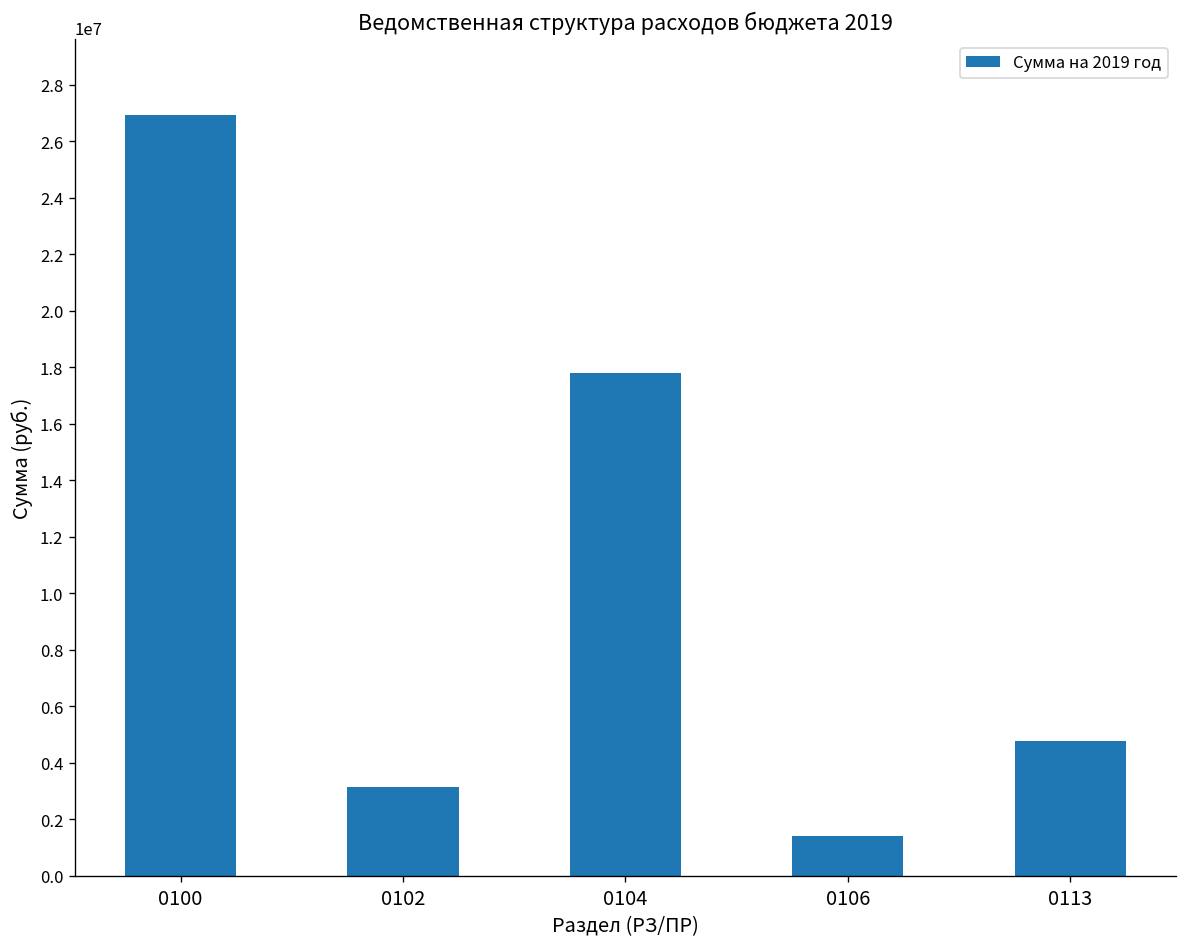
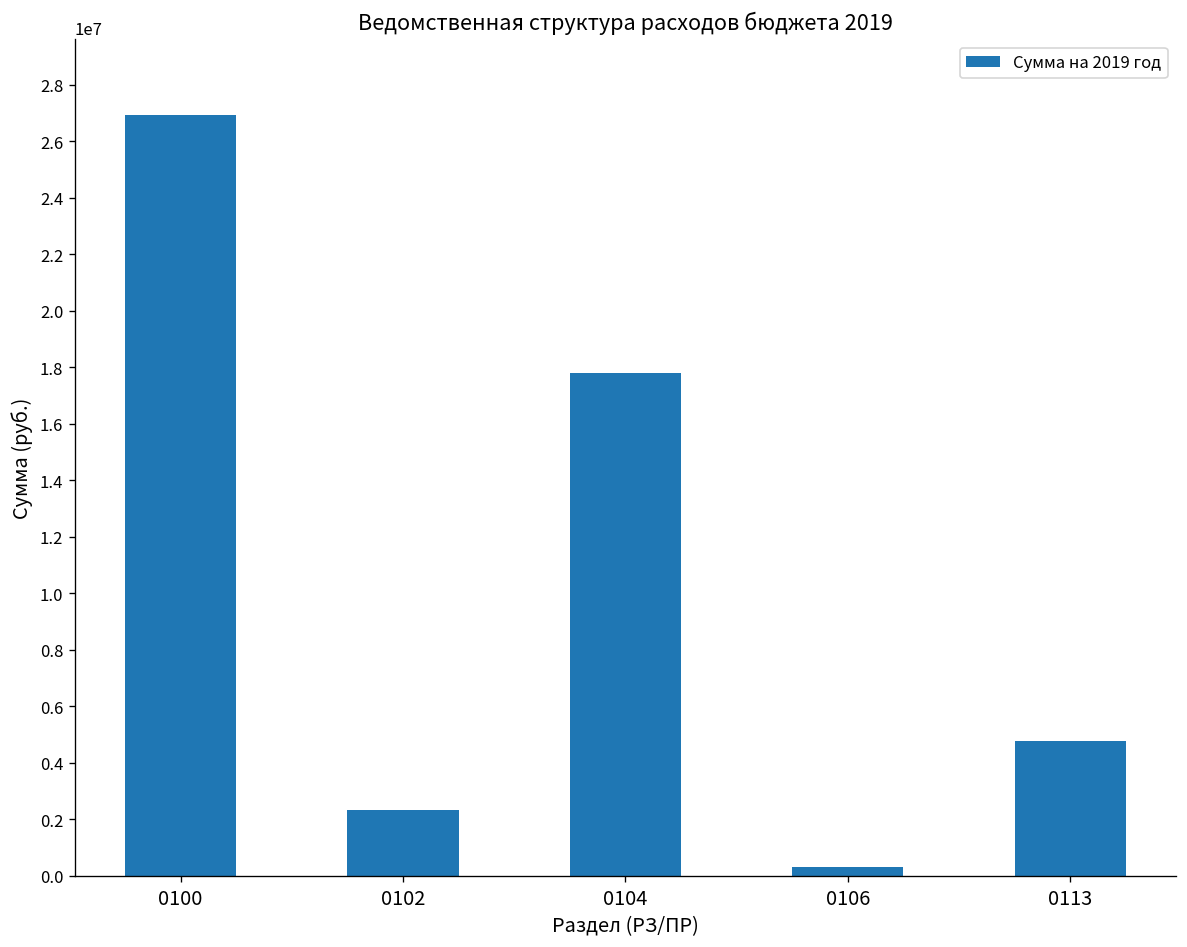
  {
    "0100": 26900000,
-   "0102": 3100000,
+   "0102": 2300000,
    "0104": 17800000,
-   "0106": 1400000,
+   "0106": 300000,
    "0113": 4800000
  }
